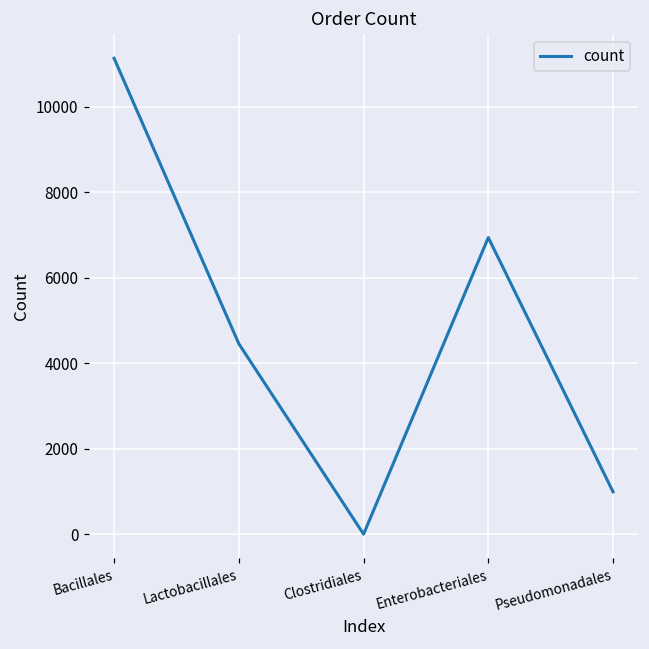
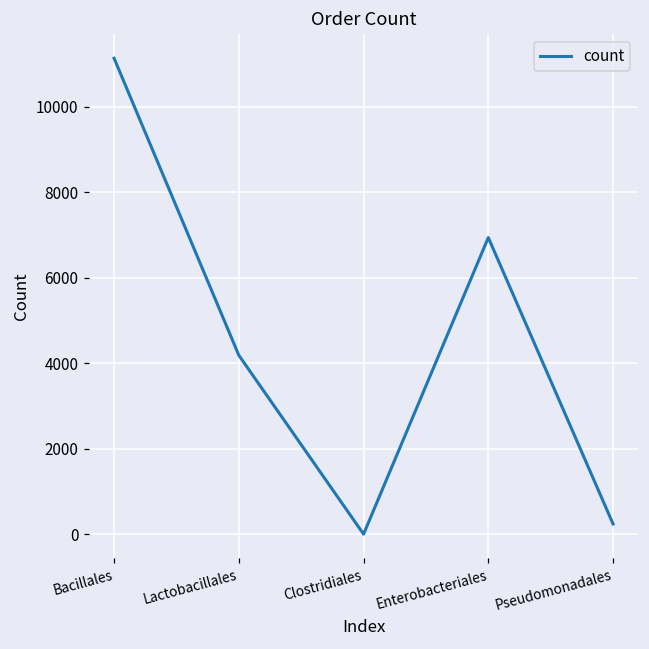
  {
    "Bacillales": 11100,
-   "Lactobacillales": 4500,
+   "Lactobacillales": 4200,
    "Clostridiales": 0,
    "Enterobacteriales": 6900,
-   "Pseudomonadales": 1000
+   "Pseudomonadales": 200
  }
